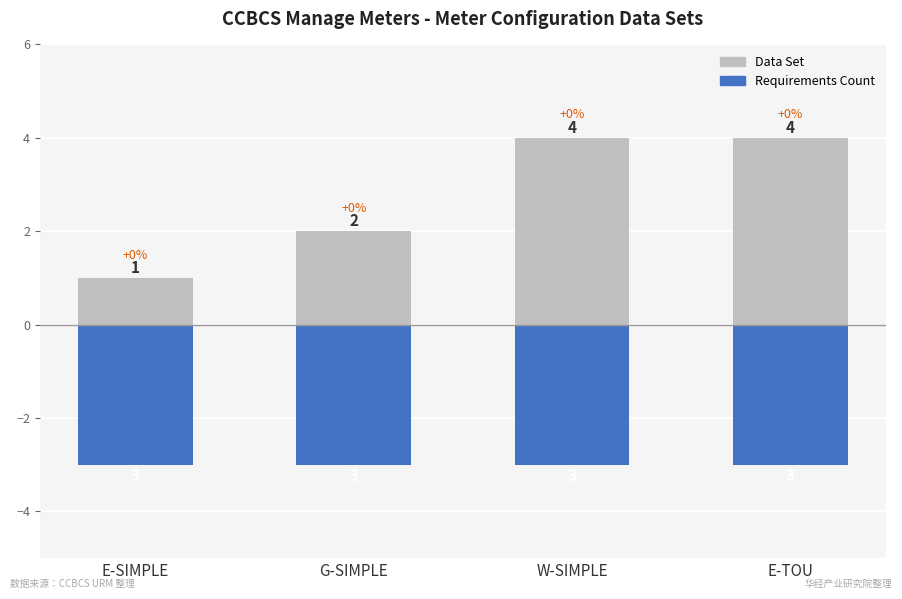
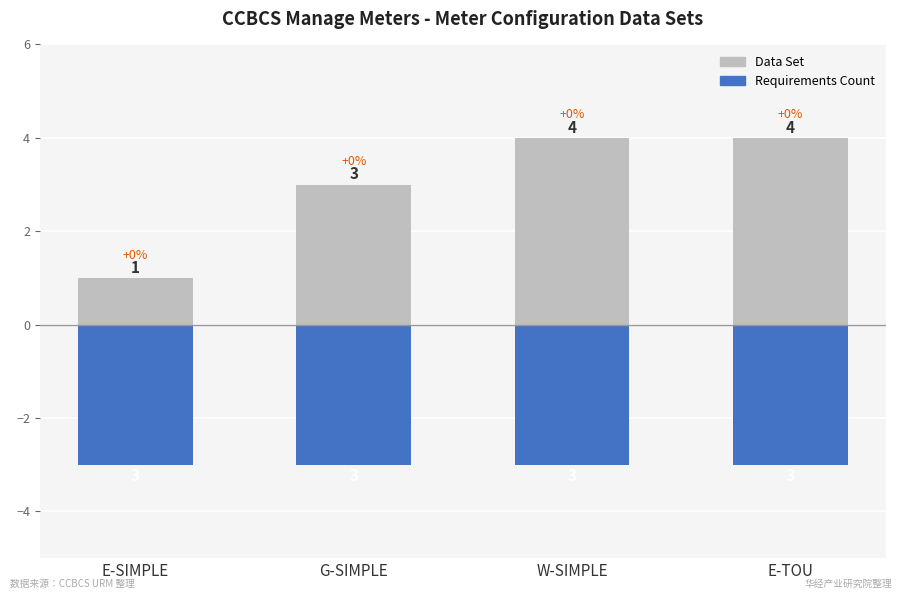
  {
    "Data Set": {
      "E-SIMPLE": 1,
-     "G-SIMPLE": 2,
+     "G-SIMPLE": 3,
      "W-SIMPLE": 4,
      "E-TOU": 4
    },
    "Requirements Count": {
      "E-SIMPLE": -3.0,
      "G-SIMPLE": -3.0,
      "W-SIMPLE": -3.0,
      "E-TOU": -3.0
    }
  }
